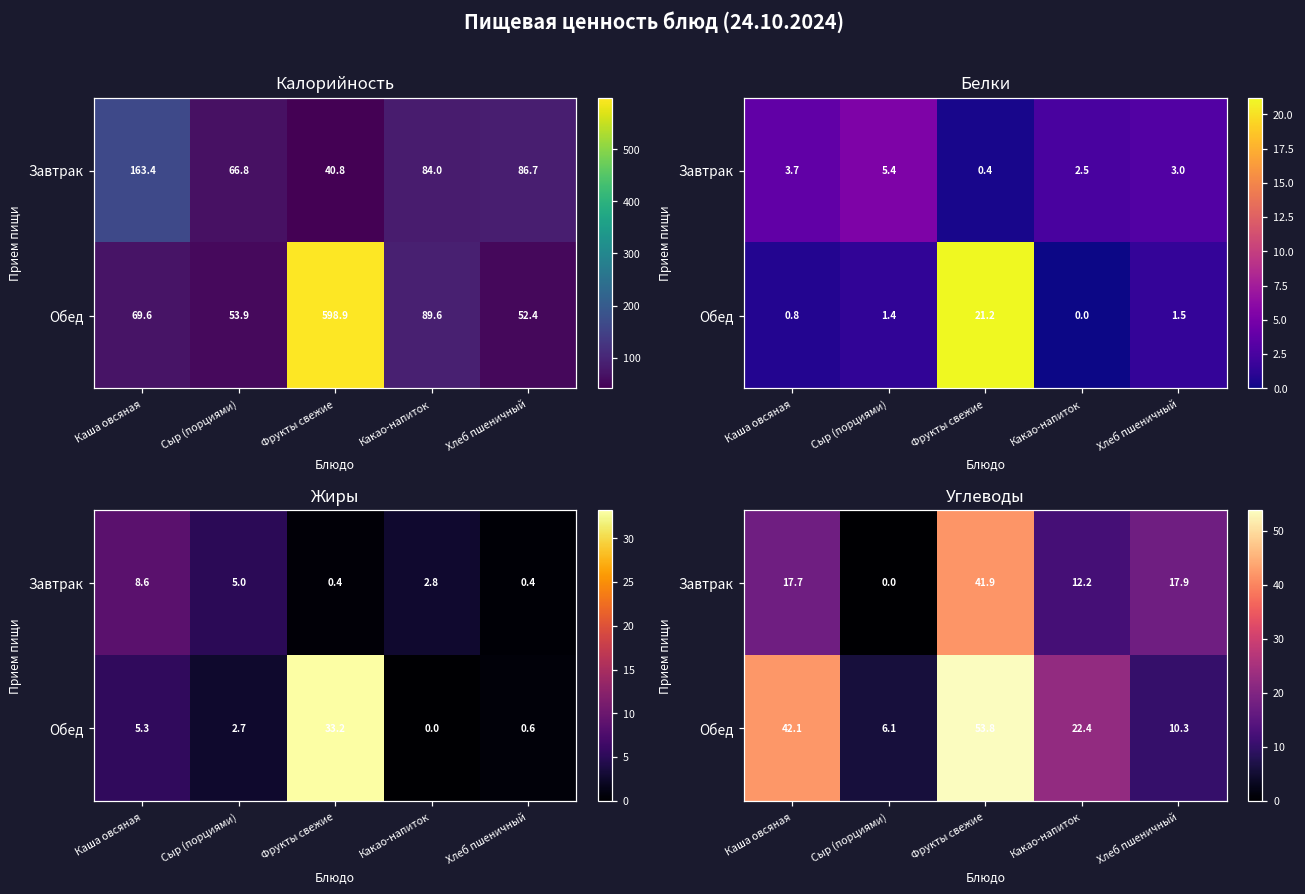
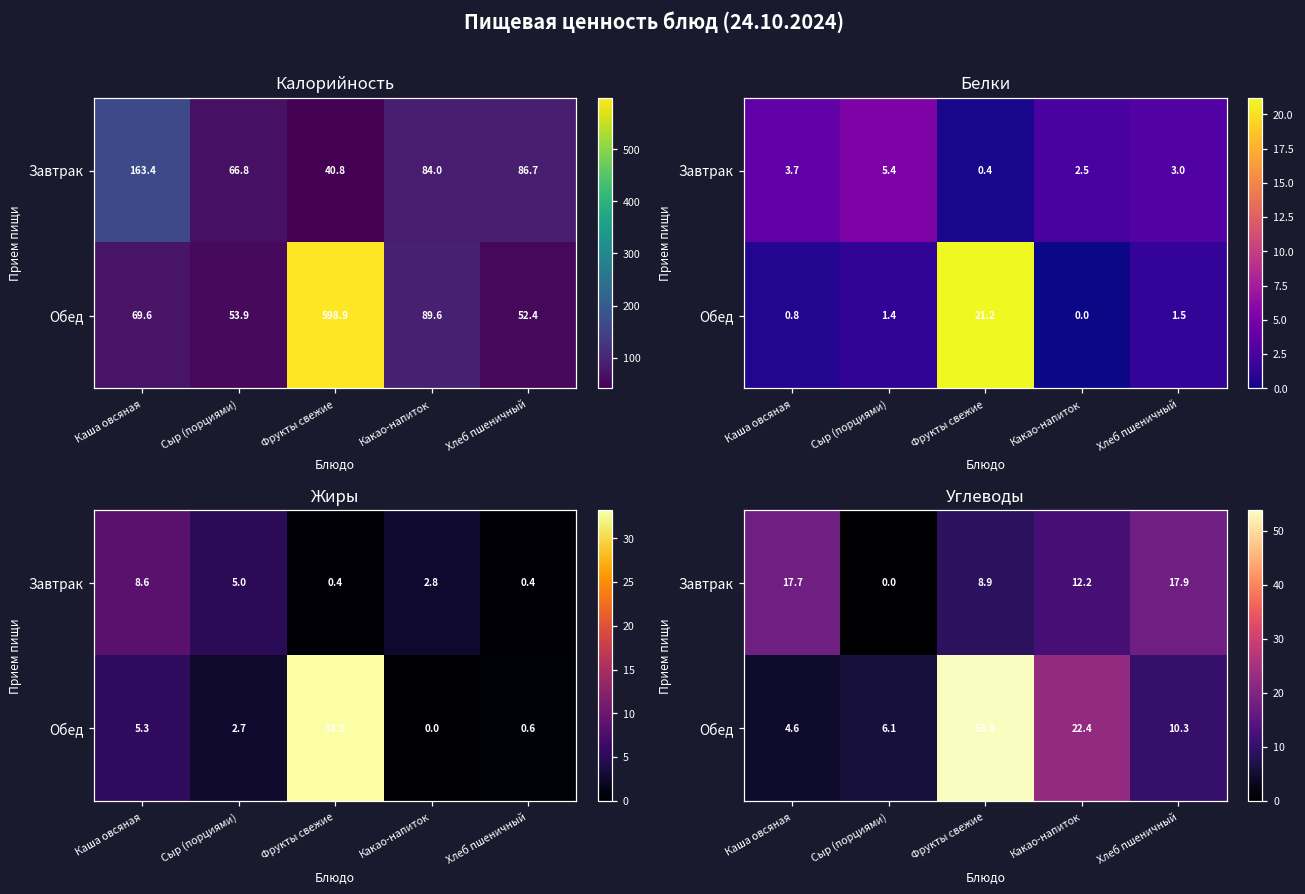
  {
    "Калорийность": {
      "Завтрак": {
        "Каша овсяная": 163.4,
        "Сыр (порциями)": 66.8,
        "Фрукты свежие": 40.8,
        "Какао-напиток": 84.0,
        "Хлеб пшеничный": 86.7
      },
      "Обед": {
        "Каша овсяная": 69.6,
        "Сыр (порциями)": 53.9,
        "Фрукты свежие": 598.9,
        "Какао-напиток": 89.6,
        "Хлеб пшеничный": 52.4
      }
    },
    "Белки": {
      "Завтрак": {
        "Каша овсяная": 3.7,
        "Сыр (порциями)": 5.4,
        "Фрукты свежие": 0.4,
        "Какао-напиток": 2.5,
        "Хлеб пшеничный": 3.0
      },
      "Обед": {
        "Каша овсяная": 0.8,
        "Сыр (порциями)": 1.4,
        "Фрукты свежие": 21.2,
        "Какао-напиток": 0.0,
        "Хлеб пшеничный": 1.5
      }
    },
    "Жиры": {
      "Завтрак": {
        "Каша овсяная": 8.6,
        "Сыр (порциями)": 5.0,
        "Фрукты свежие": 0.4,
        "Какао-напиток": 2.8,
        "Хлеб пшеничный": 0.4
      },
      "Обед": {
        "Каша овсяная": 5.3,
        "Сыр (порциями)": 2.7,
        "Фрукты свежие": 33.2,
        "Какао-напиток": 0.0,
        "Хлеб пшеничный": 0.6
      }
    },
    "Углеводы": {
      "Завтрак": {
        "Каша овсяная": 17.7,
        "Сыр (порциями)": 0.0,
-       "Фрукты свежие": 41.9,
+       "Фрукты свежие": 8.9,
        "Какао-напиток": 12.2,
        "Хлеб пшеничный": 17.9
      },
      "Обед": {
-       "Каша овсяная": 42.1,
+       "Каша овсяная": 4.6,
        "Сыр (порциями)": 6.1,
        "Фрукты свежие": 53.8,
        "Какао-напиток": 22.4,
        "Хлеб пшеничный": 10.3
      }
    }
  }
